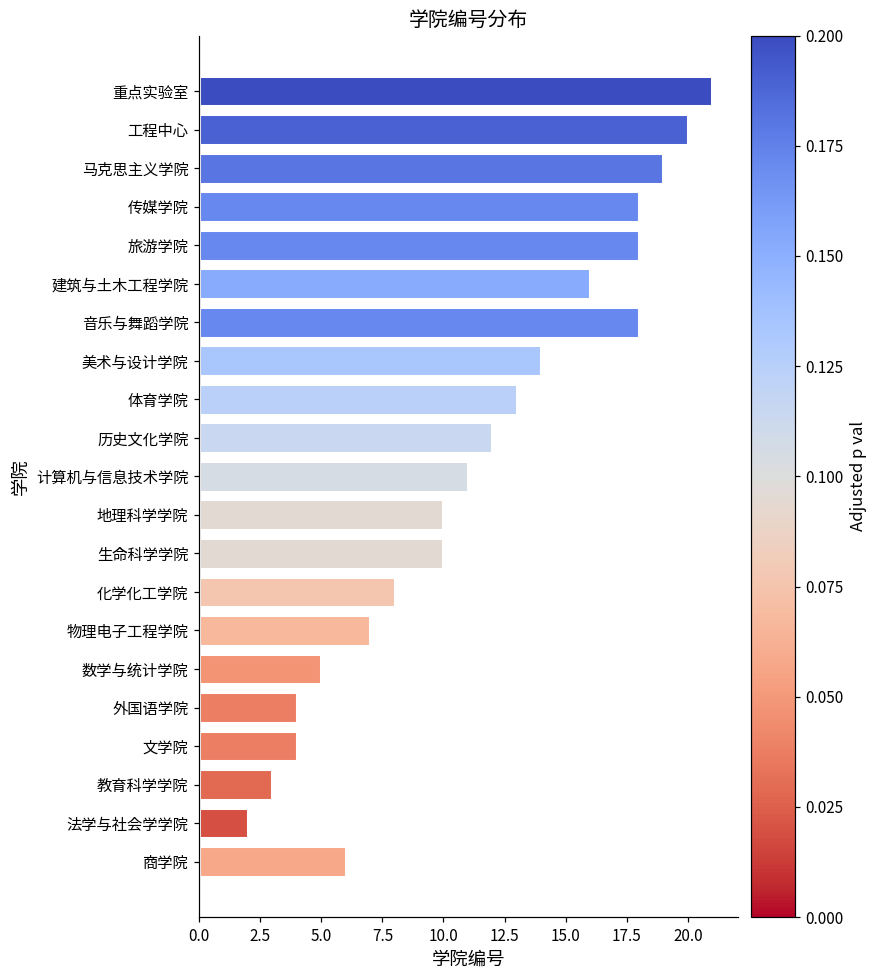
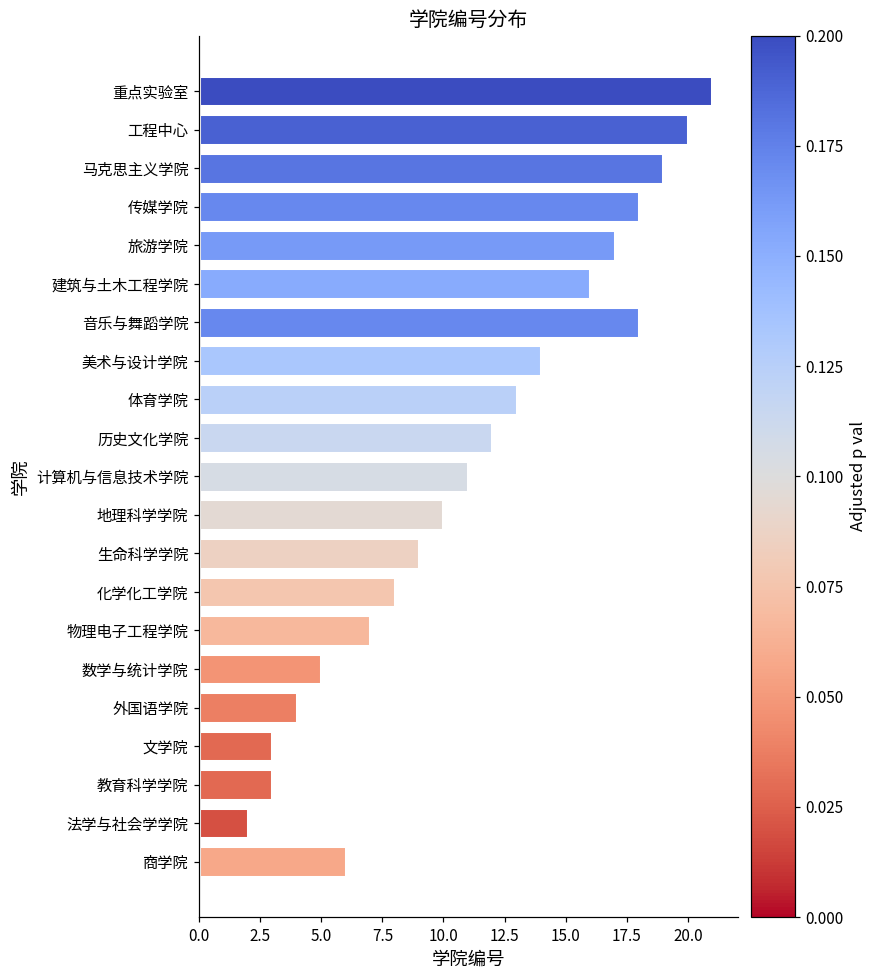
  {
    "重点实验室": 21,
    "工程中心": 20,
    "马克思主义学院": 19,
    "传媒学院": 18,
-   "旅游学院": 18,
+   "旅游学院": 17,
    "建筑与土木工程学院": 16,
    "音乐与舞蹈学院": 18,
    "美术与设计学院": 14,
    "体育学院": 13,
    "历史文化学院": 12,
    "计算机与信息技术学院": 11,
    "地理科学学院": 10,
-   "生命科学学院": 10,
+   "生命科学学院": 9,
    "化学化工学院": 8,
    "物理电子工程学院": 7,
    "数学与统计学院": 5,
    "外国语学院": 4,
-   "文学院": 4,
+   "文学院": 3,
    "教育科学学院": 3,
    "法学与社会学学院": 2,
    "商学院": 6
  }
